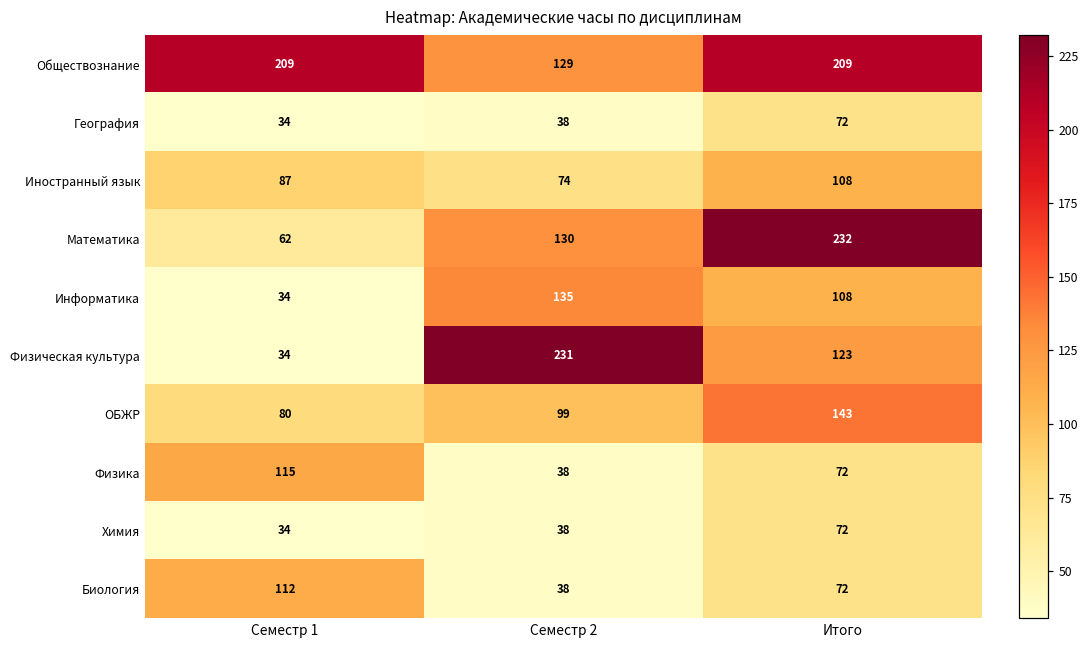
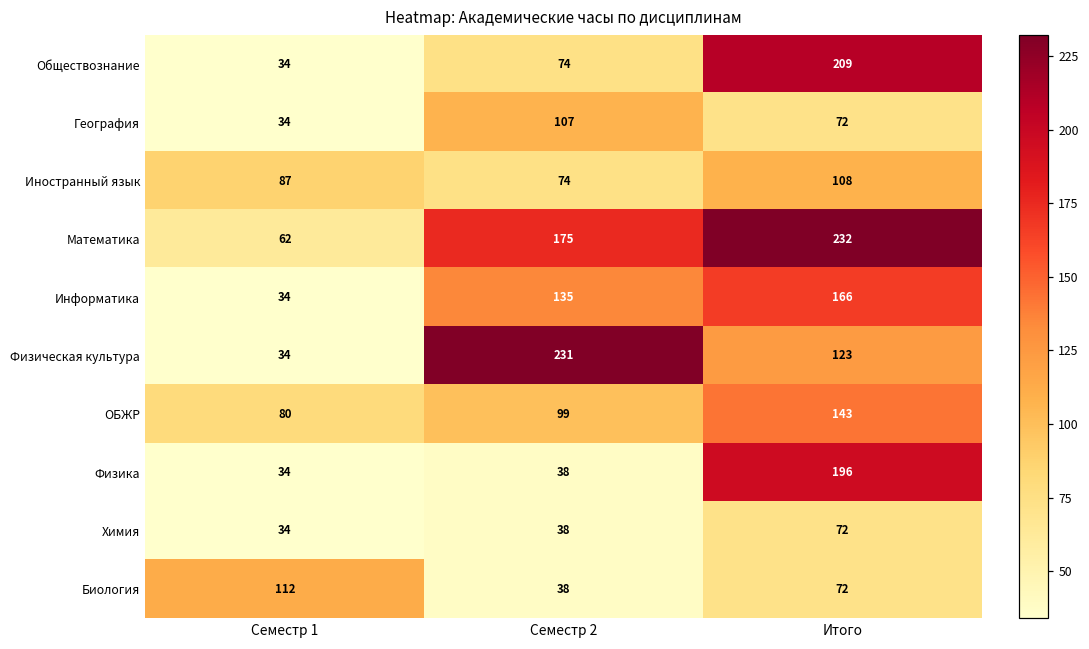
  {
    "Обществознание": {
-     "Семестр 1": 209,
-     "Семестр 2": 129,
+     "Семестр 1": 34,
+     "Семестр 2": 74,
      "Итого": 209
    },
    "География": {
      "Семестр 1": 34,
-     "Семестр 2": 38,
+     "Семестр 2": 107,
      "Итого": 72
    },
    "Иностранный язык": {
      "Семестр 1": 87,
      "Семестр 2": 74,
      "Итого": 108
    },
    "Математика": {
      "Семестр 1": 62,
-     "Семестр 2": 130,
+     "Семестр 2": 175,
      "Итого": 232
    },
    "Информатика": {
      "Семестр 1": 34,
      "Семестр 2": 135,
-     "Итого": 108
+     "Итого": 166
    },
    "Физическая культура": {
      "Семестр 1": 34,
      "Семестр 2": 231,
      "Итого": 123
    },
    "ОБЖР": {
      "Семестр 1": 80,
      "Семестр 2": 99,
      "Итого": 143
    },
    "Физика": {
-     "Семестр 1": 115,
+     "Семестр 1": 34,
      "Семестр 2": 38,
-     "Итого": 72
+     "Итого": 196
    },
    "Химия": {
      "Семестр 1": 34,
      "Семестр 2": 38,
      "Итого": 72
    },
    "Биология": {
      "Семестр 1": 112,
      "Семестр 2": 38,
      "Итого": 72
    }
  }
